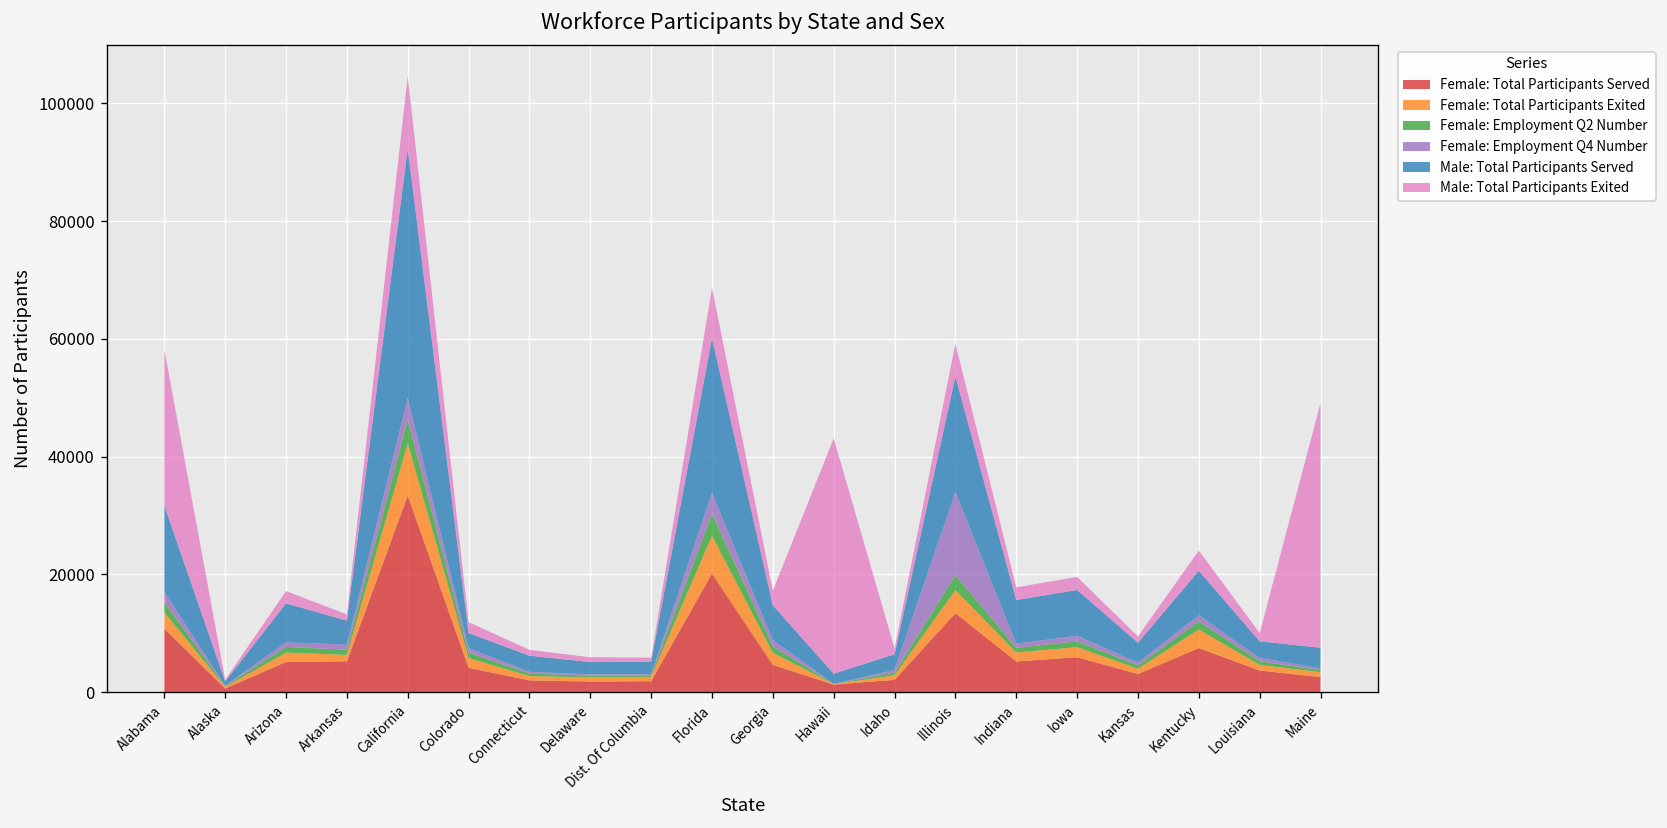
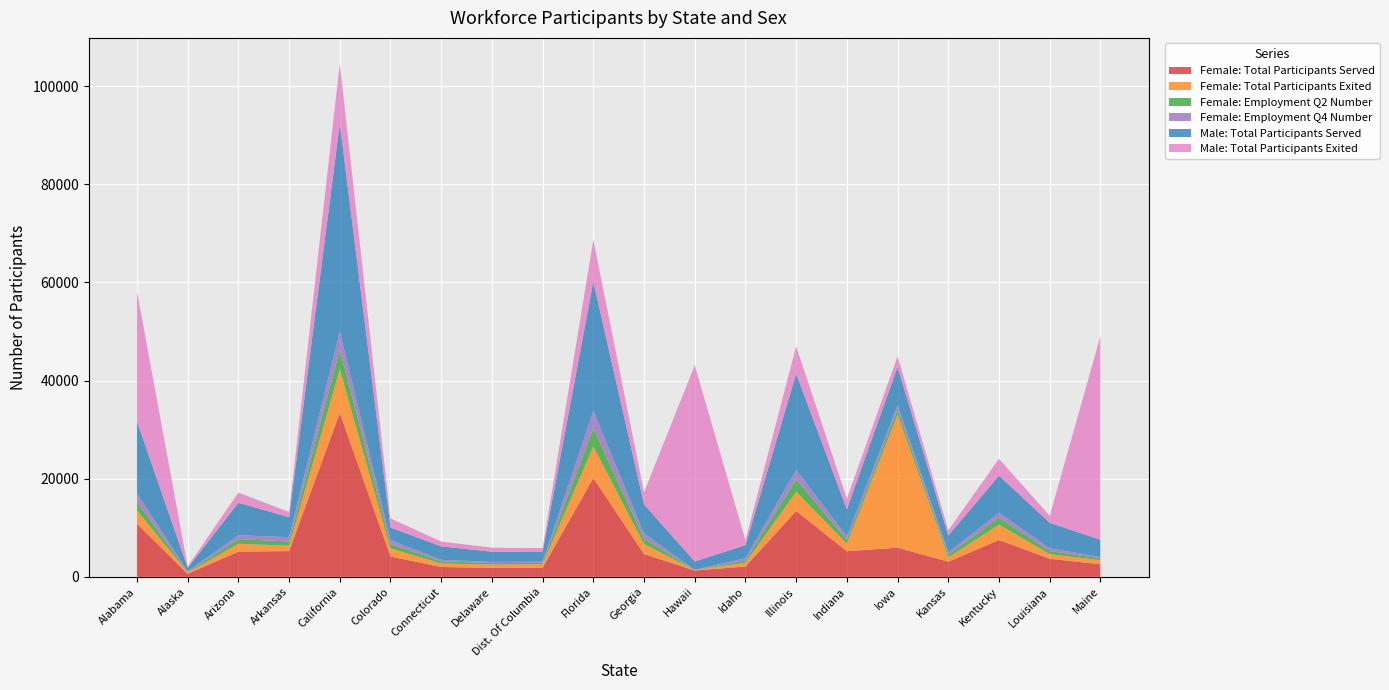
  {
    "Female: Total Participants Served": {
      "Alabama": 11000,
      "Arizona": 5000,
      "Arkansas": 5000,
      "California": 33000,
      "Colorado": 4000,
      "Connecticut": 2000,
      "Delaware": 2000,
      "Dist. Of Columbia": 2000,
      "Florida": 20000,
      "Georgia": 5000,
      "Idaho": 2000,
      "Illinois": 13000,
      "Indiana": 5000,
      "Iowa": 6000,
      "Kansas": 3000,
      "Kentucky": 7000,
      "Louisiana": 4000,
      "Maine": 3000
    },
    "Female: Total Participants Exited": {
      "Alabama": 3000,
      "Arizona": 2000,
      "Arkansas": 1000,
      "California": 9000,
      "Colorado": 2000,
      "Florida": 6000,
      "Georgia": 2000,
      "Illinois": 4000,
      "Indiana": 2000,
-     "Iowa": 2000,
+     "Iowa": 27000,
      "Kansas": 1000,
      "Kentucky": 3000,
      "Louisiana": 1000
    },
    "Female: Employment Q2 Number": {
      "Alabama": 2000,
      "Arizona": 1000,
      "Arkansas": 1000,
      "California": 4000,
      "Colorado": 1000,
      "Florida": 4000,
      "Georgia": 1000,
      "Illinois": 3000,
      "Indiana": 1000,
      "Iowa": 1000,
      "Kentucky": 1000,
      "Louisiana": 1000
    },
    "Female: Employment Q4 Number": {
      "Alabama": 2000,
      "Arizona": 1000,
      "Arkansas": 1000,
      "California": 4000,
      "Colorado": 1000,
      "Florida": 4000,
      "Georgia": 1000,
-     "Illinois": 14000,
+     "Illinois": 2000,
      "Indiana": 1000,
      "Iowa": 1000,
      "Kentucky": 1000,
      "Louisiana": 1000
    },
    "Male: Total Participants Served": {
      "Alabama": 15000,
      "Arizona": 7000,
      "Arkansas": 4000,
      "California": 42000,
      "Colorado": 3000,
      "Connecticut": 3000,
      "Delaware": 2000,
      "Dist. Of Columbia": 2000,
      "Florida": 26000,
      "Georgia": 6000,
      "Hawaii": 2000,
      "Idaho": 3000,
      "Illinois": 20000,
-     "Indiana": 7000,
+     "Indiana": 6000,
      "Iowa": 8000,
      "Kansas": 3000,
      "Kentucky": 8000,
-     "Louisiana": 3000,
+     "Louisiana": 5000,
      "Maine": 3000
    },
    "Male: Total Participants Exited": {
      "Alabama": 26000,
      "Arizona": 2000,
      "Arkansas": 1000,
      "California": 12000,
      "Colorado": 2000,
      "Connecticut": 1000,
      "Delaware": 1000,
      "Dist. Of Columbia": 1000,
      "Florida": 9000,
      "Georgia": 2000,
      "Hawaii": 40000,
      "Idaho": 1000,
      "Illinois": 6000,
      "Indiana": 2000,
      "Iowa": 2000,
      "Kansas": 1000,
      "Kentucky": 3000,
      "Louisiana": 1000,
      "Maine": 42000
    }
  }
